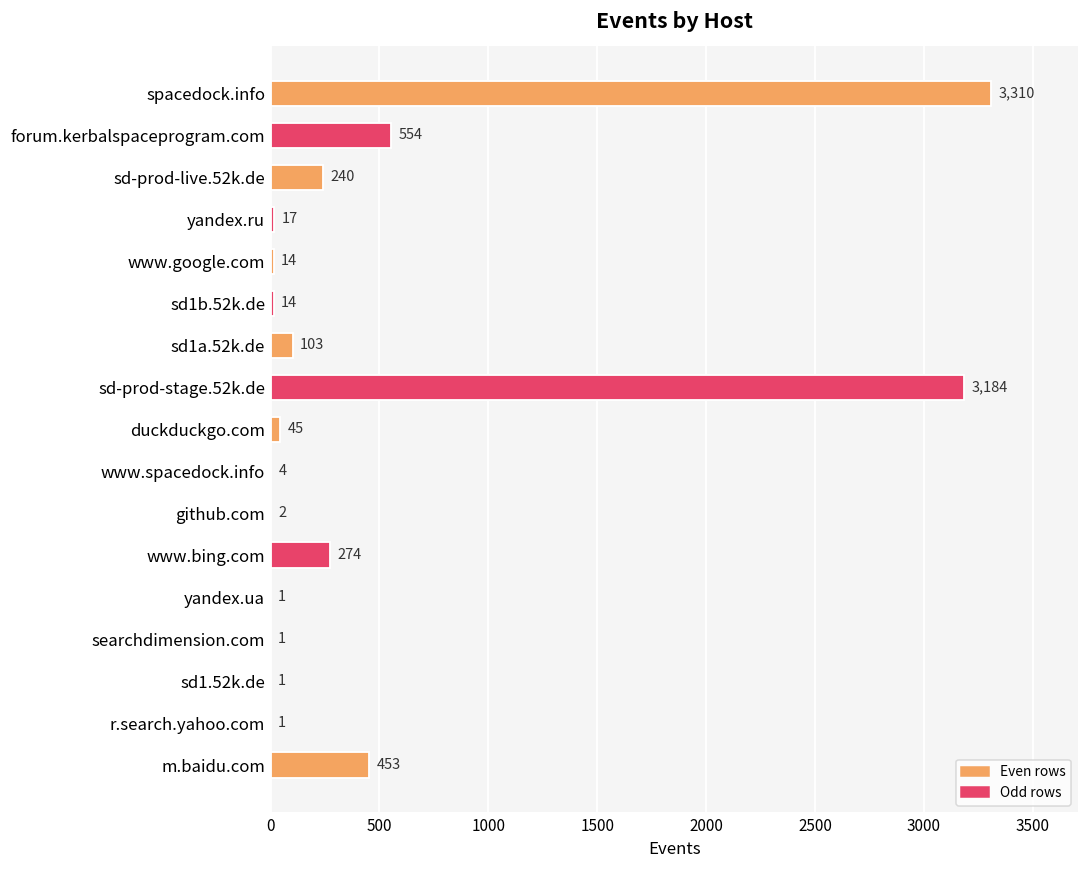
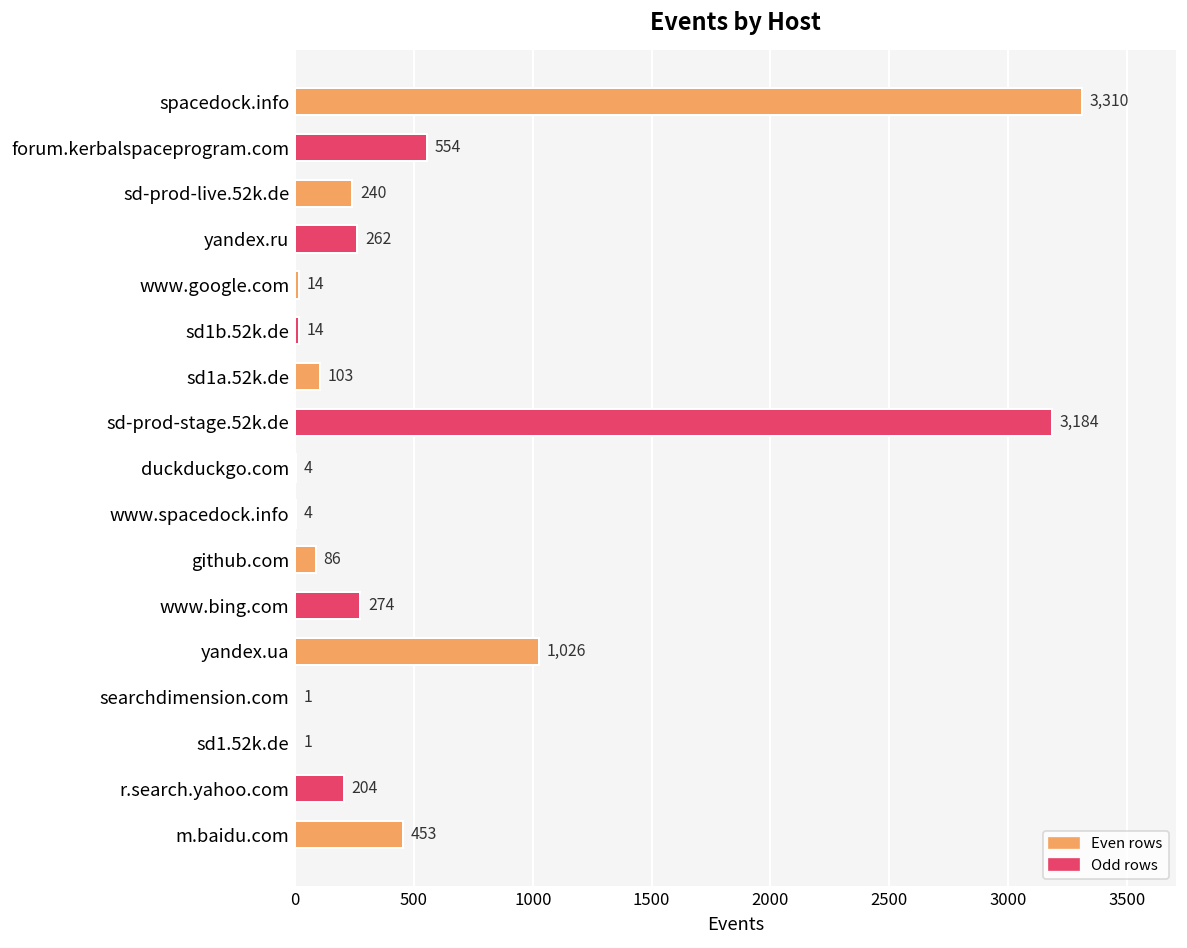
  {
    "spacedock.info": "3,310",
    "forum.kerbalspaceprogram.com": "554",
    "sd-prod-live.52k.de": "240",
-   "yandex.ru": "17",
+   "yandex.ru": "262",
    "www.google.com": "14",
    "sd1b.52k.de": "14",
    "sd1a.52k.de": "103",
    "sd-prod-stage.52k.de": "3,184",
-   "duckduckgo.com": "45",
+   "duckduckgo.com": "4",
    "www.spacedock.info": "4",
-   "github.com": "2",
+   "github.com": "86",
    "www.bing.com": "274",
-   "yandex.ua": "1",
+   "yandex.ua": "1,026",
    "searchdimension.com": "1",
    "sd1.52k.de": "1",
-   "r.search.yahoo.com": "1",
+   "r.search.yahoo.com": "204",
    "m.baidu.com": "453"
  }
